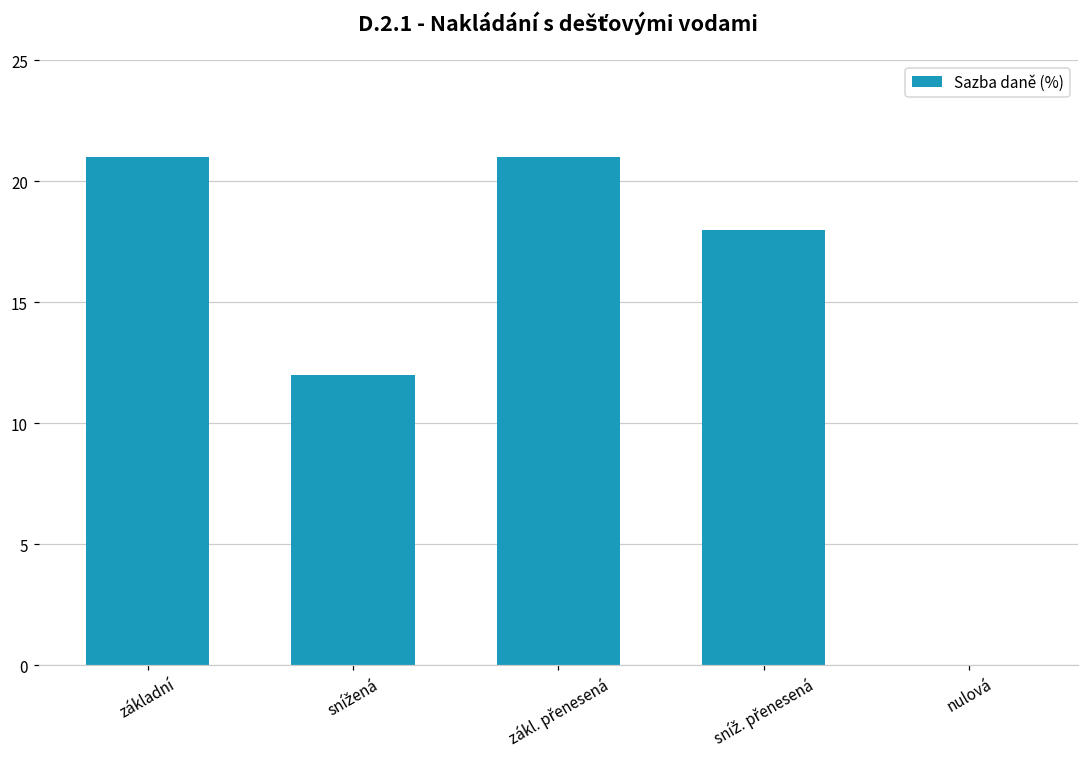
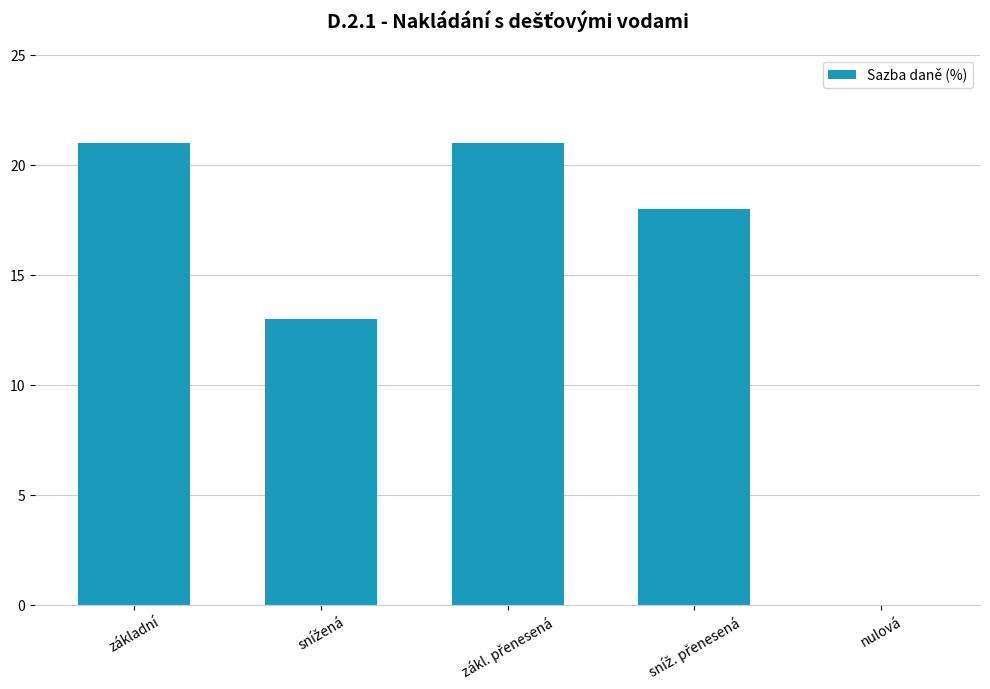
  {
    "základní": 21.0,
-   "snížená": 12.0,
+   "snížená": 13.0,
    "zákl. přenesená": 21.0,
    "sníž. přenesená": 18.0,
    "nulová": 0.0
  }
